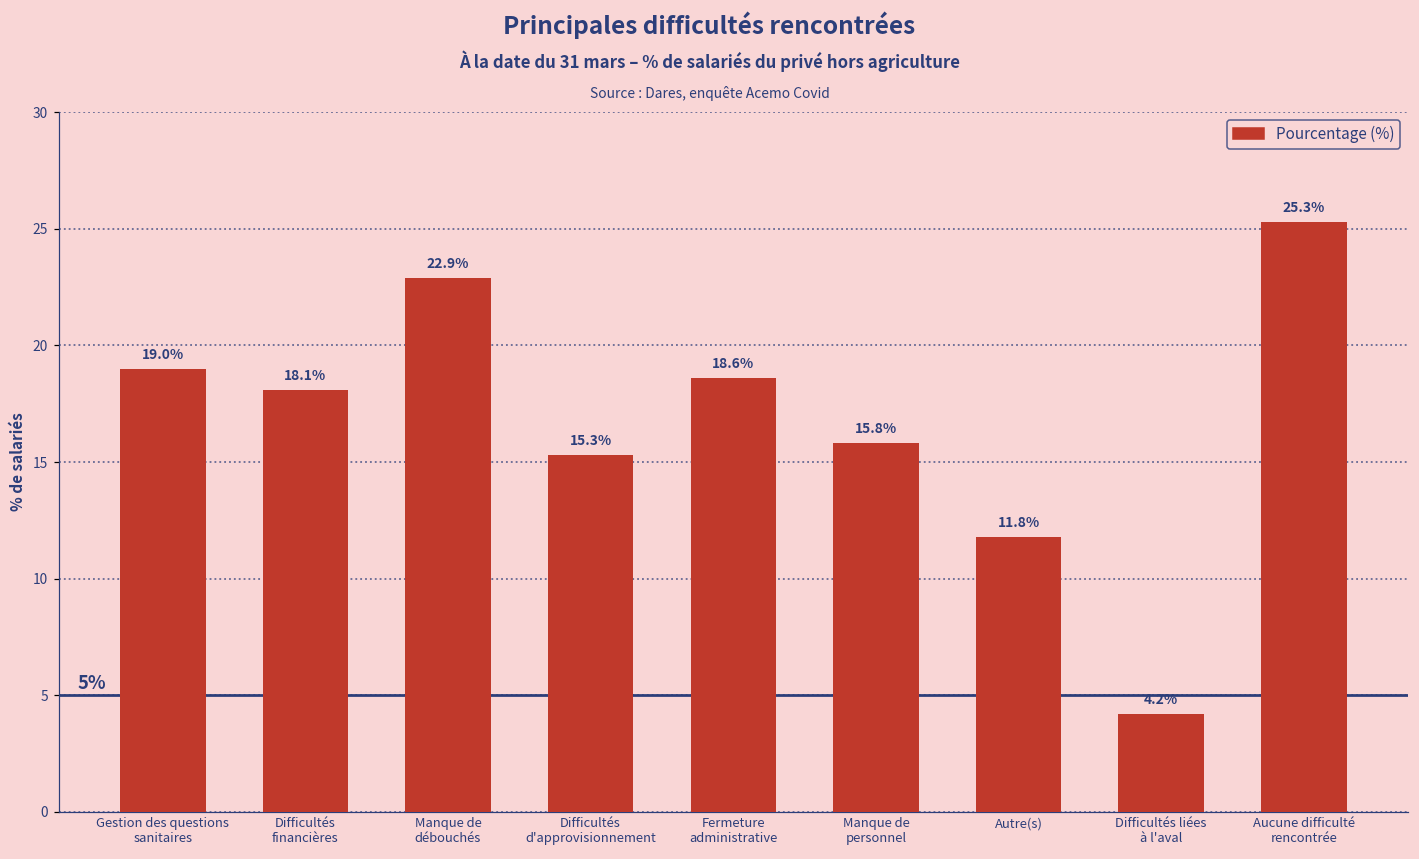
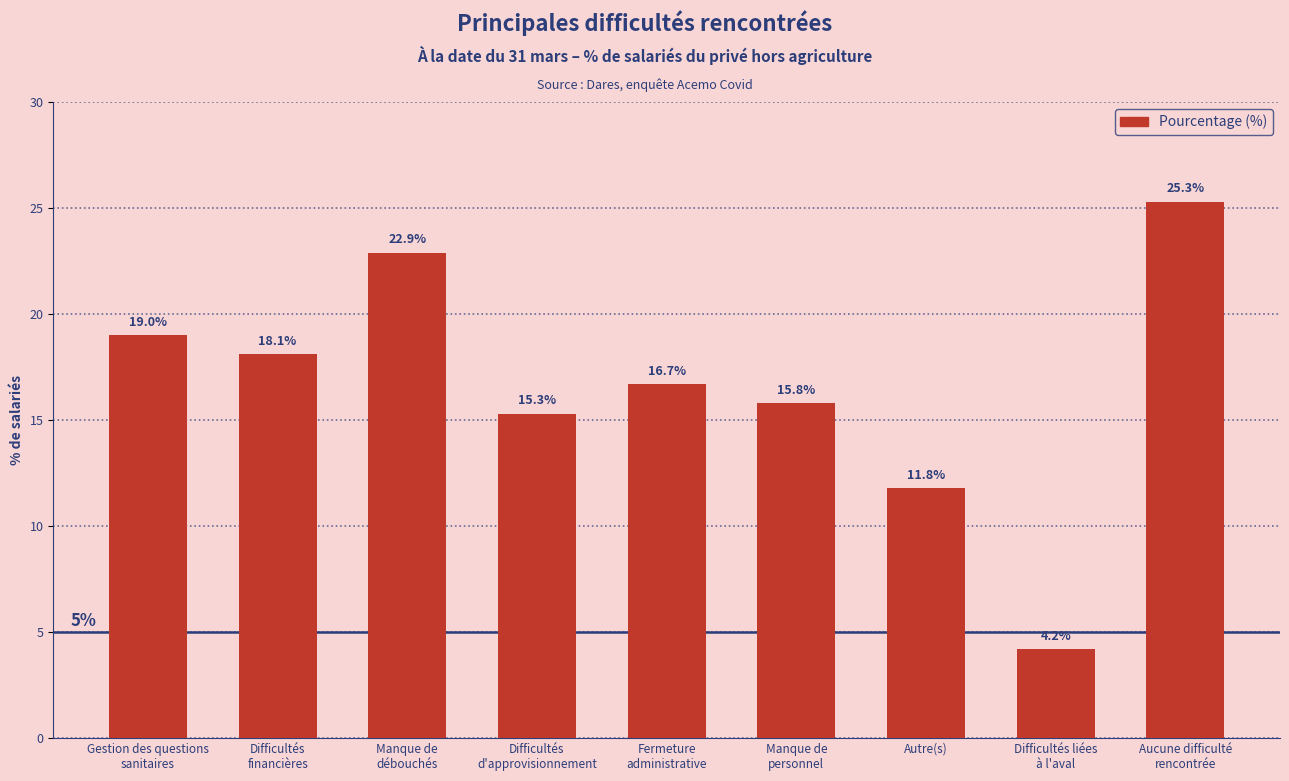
  {
    "Gestion des questions sanitaires": "19.0%",
    "Difficultés financières": "18.1%",
    "Manque de débouchés": "22.9%",
    "Difficultés d'approvisionnement": "15.3%",
-   "Fermeture administrative": "18.6%",
+   "Fermeture administrative": "16.7%",
    "Manque de personnel": "15.8%",
    "Autre(s)": "11.8%",
    "Difficultés liées à l'aval": "4.2%",
    "Aucune difficulté rencontrée": "25.3%"
  }
